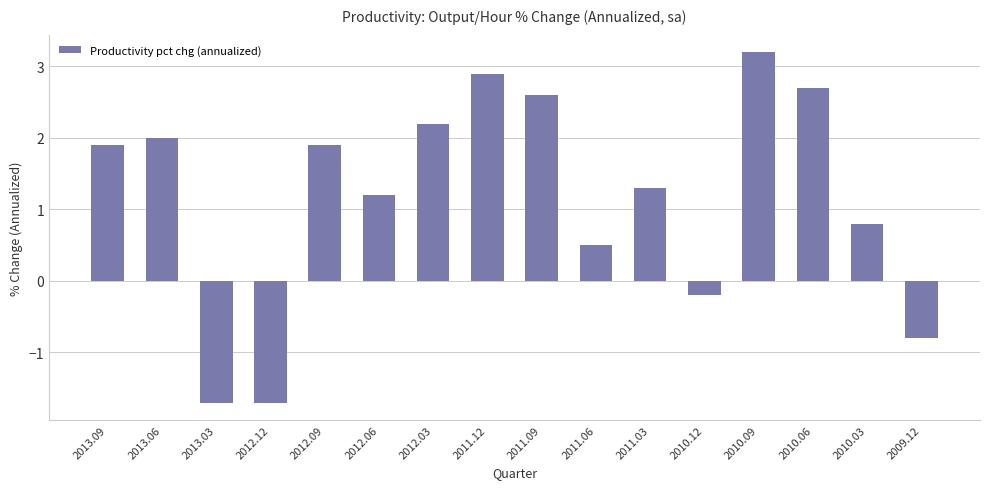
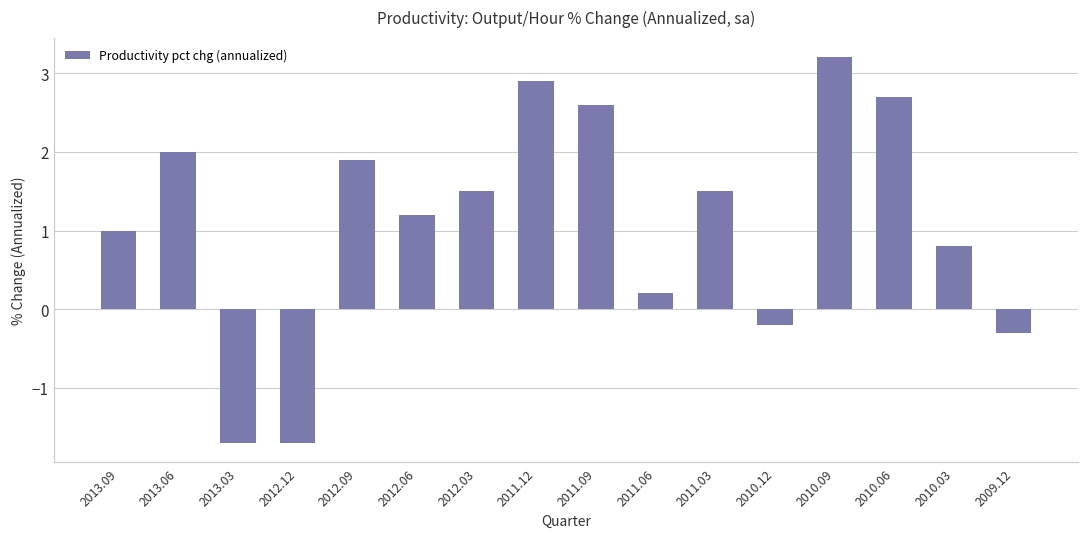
  {
-   "2013.09": 1.9,
+   "2013.09": 1.0,
    "2013.06": 2.0,
    "2013.03": -1.7,
    "2012.12": -1.7,
    "2012.09": 1.9,
    "2012.06": 1.2,
-   "2012.03": 2.2,
+   "2012.03": 1.5,
    "2011.12": 2.9,
    "2011.09": 2.6,
-   "2011.06": 0.5,
-   "2011.03": 1.3,
+   "2011.06": 0.2,
+   "2011.03": 1.5,
    "2010.12": -0.2,
    "2010.09": 3.2,
    "2010.06": 2.7,
    "2010.03": 0.8,
-   "2009.12": -0.8
+   "2009.12": -0.3
  }
